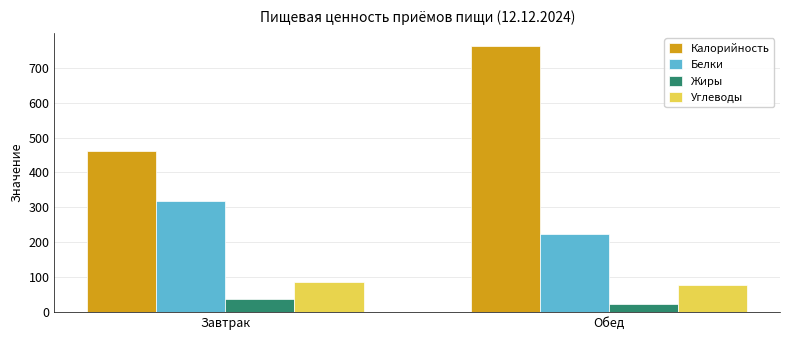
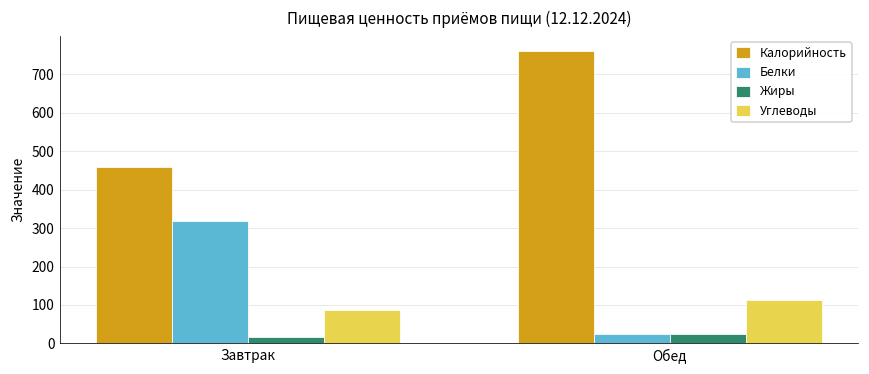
  {
    "Калорийность": {
      "Завтрак": 460,
      "Обед": 760
    },
    "Белки": {
      "Завтрак": 320,
-     "Обед": 220
+     "Обед": 20
    },
    "Жиры": {
-     "Завтрак": 40,
+     "Завтрак": 20,
      "Обед": 20
    },
    "Углеводы": {
      "Завтрак": 90,
-     "Обед": 80
+     "Обед": 110
    }
  }
